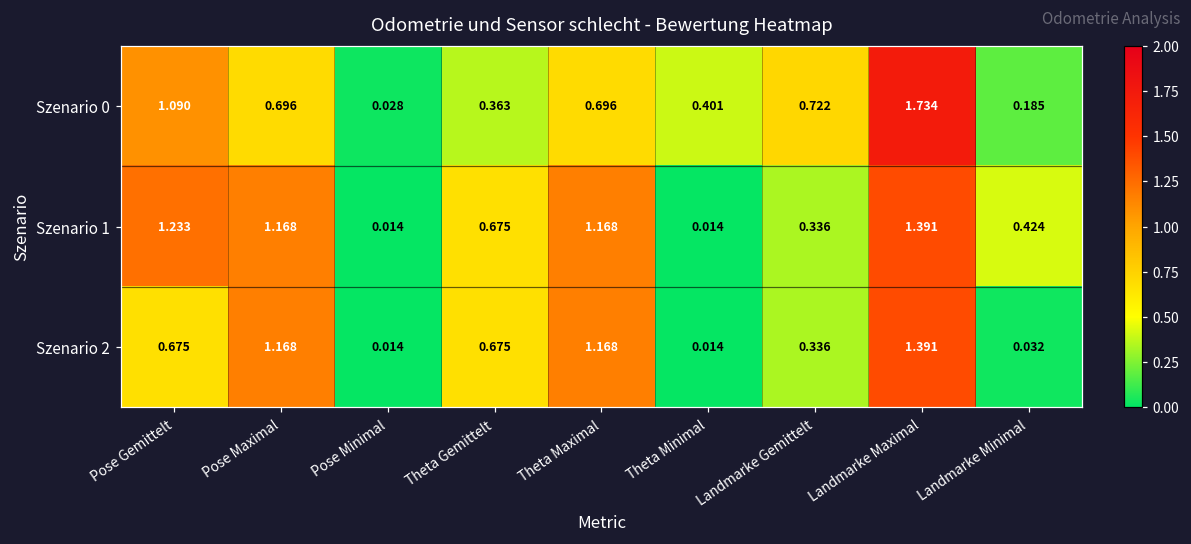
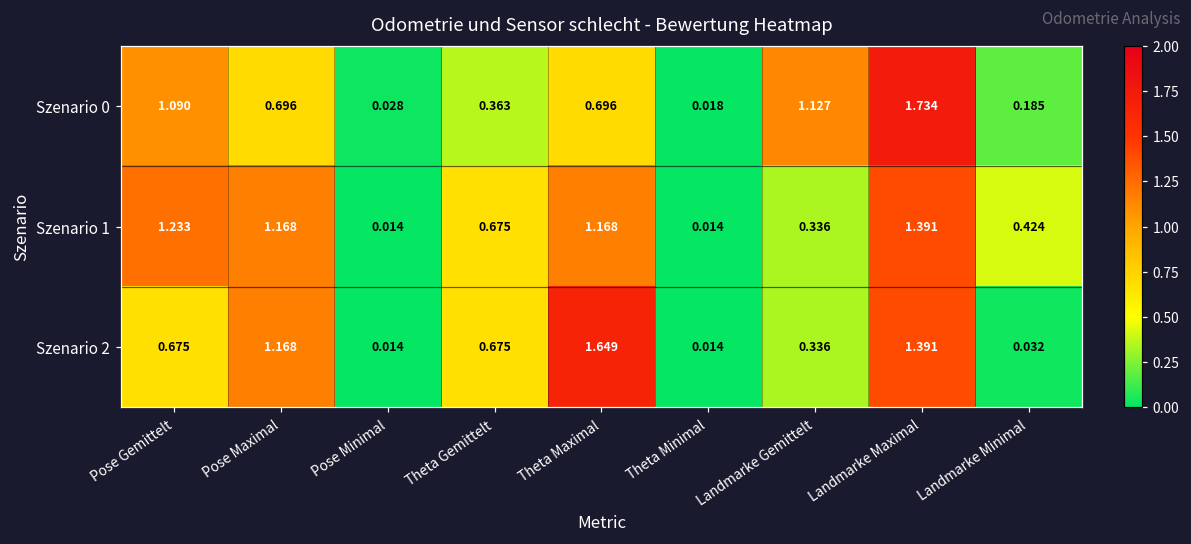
  {
    "Szenario 0": {
      "Pose Gemittelt": 1.090,
      "Pose Maximal": 0.696,
      "Pose Minimal": 0.028,
      "Theta Gemittelt": 0.363,
      "Theta Maximal": 0.696,
-     "Theta Minimal": 0.401,
-     "Landmarke Gemittelt": 0.722,
+     "Theta Minimal": 0.018,
+     "Landmarke Gemittelt": 1.127,
      "Landmarke Maximal": 1.734,
      "Landmarke Minimal": 0.185
    },
    "Szenario 1": {
      "Pose Gemittelt": 1.233,
      "Pose Maximal": 1.168,
      "Pose Minimal": 0.014,
      "Theta Gemittelt": 0.675,
      "Theta Maximal": 1.168,
      "Theta Minimal": 0.014,
      "Landmarke Gemittelt": 0.336,
      "Landmarke Maximal": 1.391,
      "Landmarke Minimal": 0.424
    },
    "Szenario 2": {
      "Pose Gemittelt": 0.675,
      "Pose Maximal": 1.168,
      "Pose Minimal": 0.014,
      "Theta Gemittelt": 0.675,
-     "Theta Maximal": 1.168,
+     "Theta Maximal": 1.649,
      "Theta Minimal": 0.014,
      "Landmarke Gemittelt": 0.336,
      "Landmarke Maximal": 1.391,
      "Landmarke Minimal": 0.032
    }
  }
